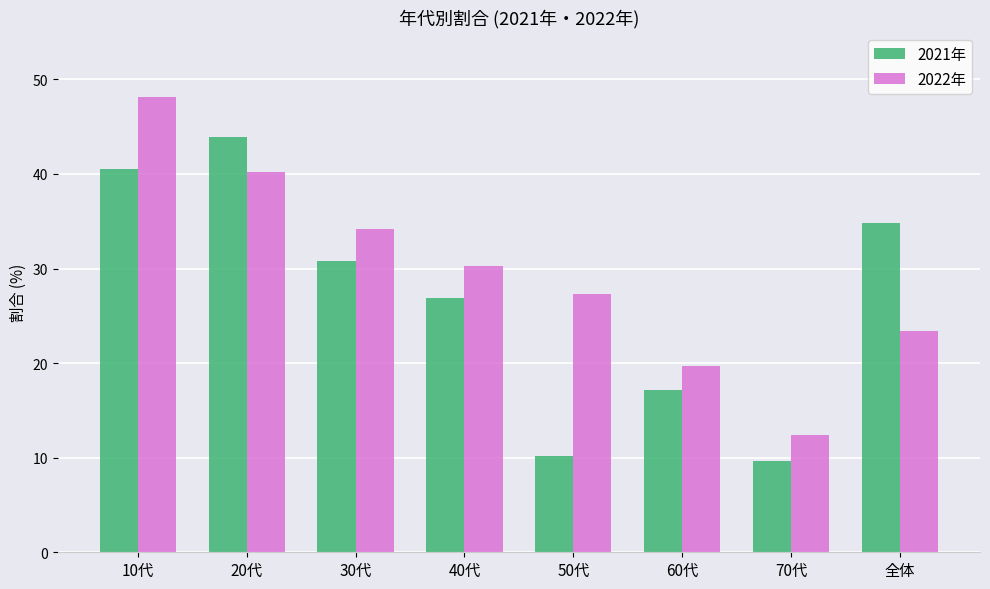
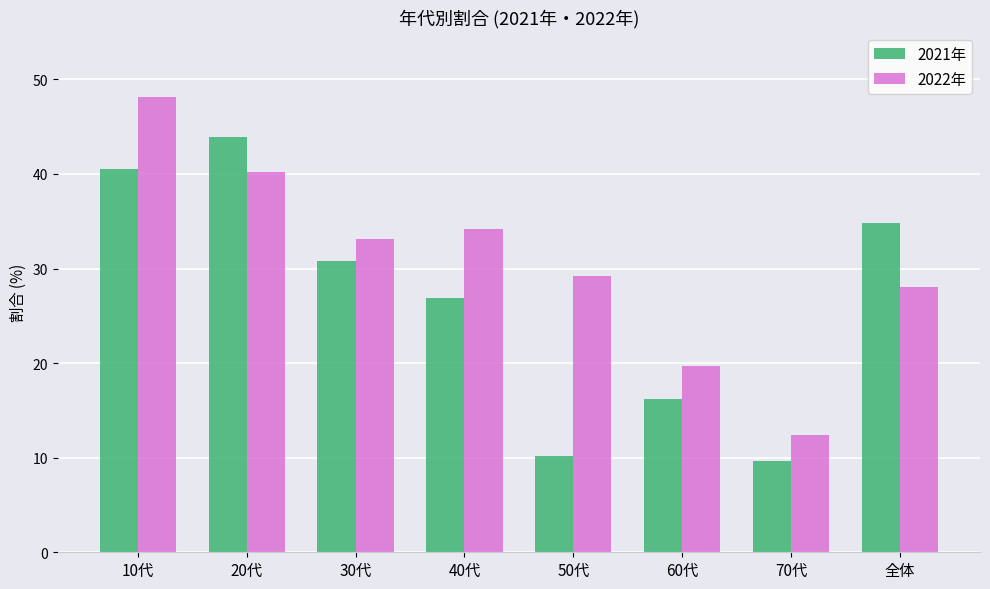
  {
    "2021年": {
      "10代": 41,
      "20代": 44,
      "30代": 31,
      "40代": 27,
      "50代": 10,
-     "60代": 17,
+     "60代": 16,
      "70代": 10,
      "全体": 35
    },
    "2022年": {
      "10代": 48,
      "20代": 40,
-     "30代": 34,
-     "40代": 30,
-     "50代": 27,
+     "30代": 33,
+     "40代": 34,
+     "50代": 29,
      "60代": 20,
      "70代": 12,
-     "全体": 23
+     "全体": 28
    }
  }
